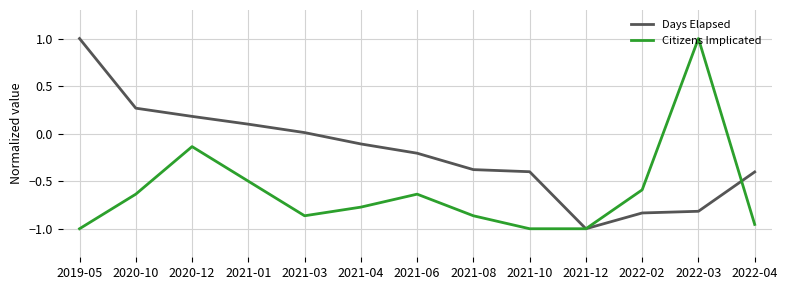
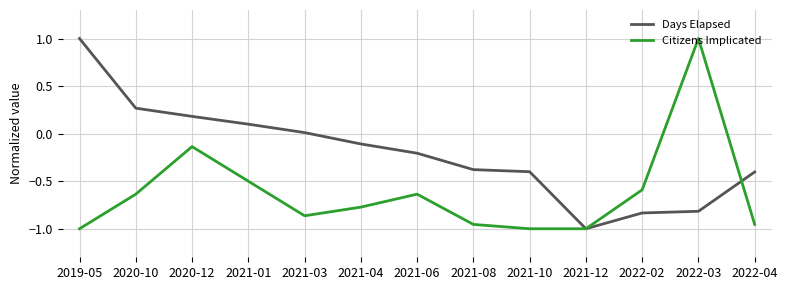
  {
    "Days Elapsed": {
      "2019-05": 1.0,
      "2020-10": 0.3,
      "2020-12": 0.2,
      "2021-01": 0.1,
      "2021-03": 0.0,
      "2021-04": -0.1,
      "2021-06": -0.2,
      "2021-08": -0.4,
      "2021-10": -0.4,
      "2022-02": -0.8,
      "2022-03": -0.8,
      "2022-04": -0.4
    },
    "Citizens Implicated": {
      "2019-05": -1.0,
      "2020-10": -0.6,
      "2020-12": -0.1,
      "2021-01": -0.5,
      "2021-03": -0.9,
      "2021-04": -0.8,
      "2021-06": -0.6,
-     "2021-08": -0.9,
+     "2021-08": -1.0,
      "2021-10": -1.0,
      "2022-02": -0.6,
      "2022-03": 1.0,
      "2022-04": -1.0
    }
  }
